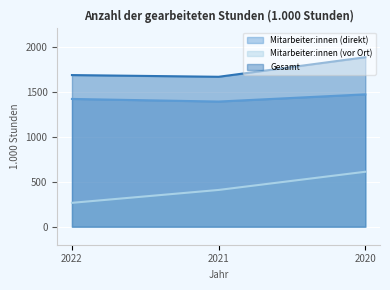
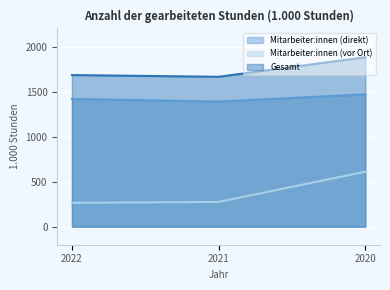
  {
    "Mitarbeiter:innen (vor Ort)": {
      "2022": 300,
-     "2021": 400,
+     "2021": 300,
      "2020": 600
    }
  }
